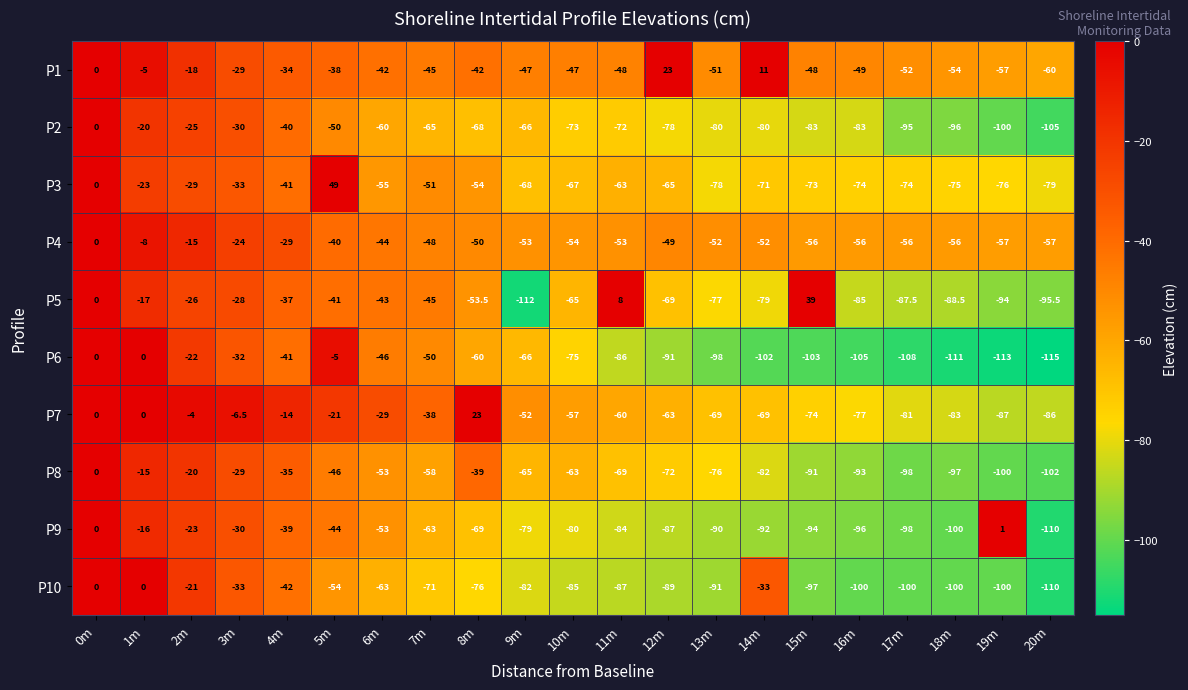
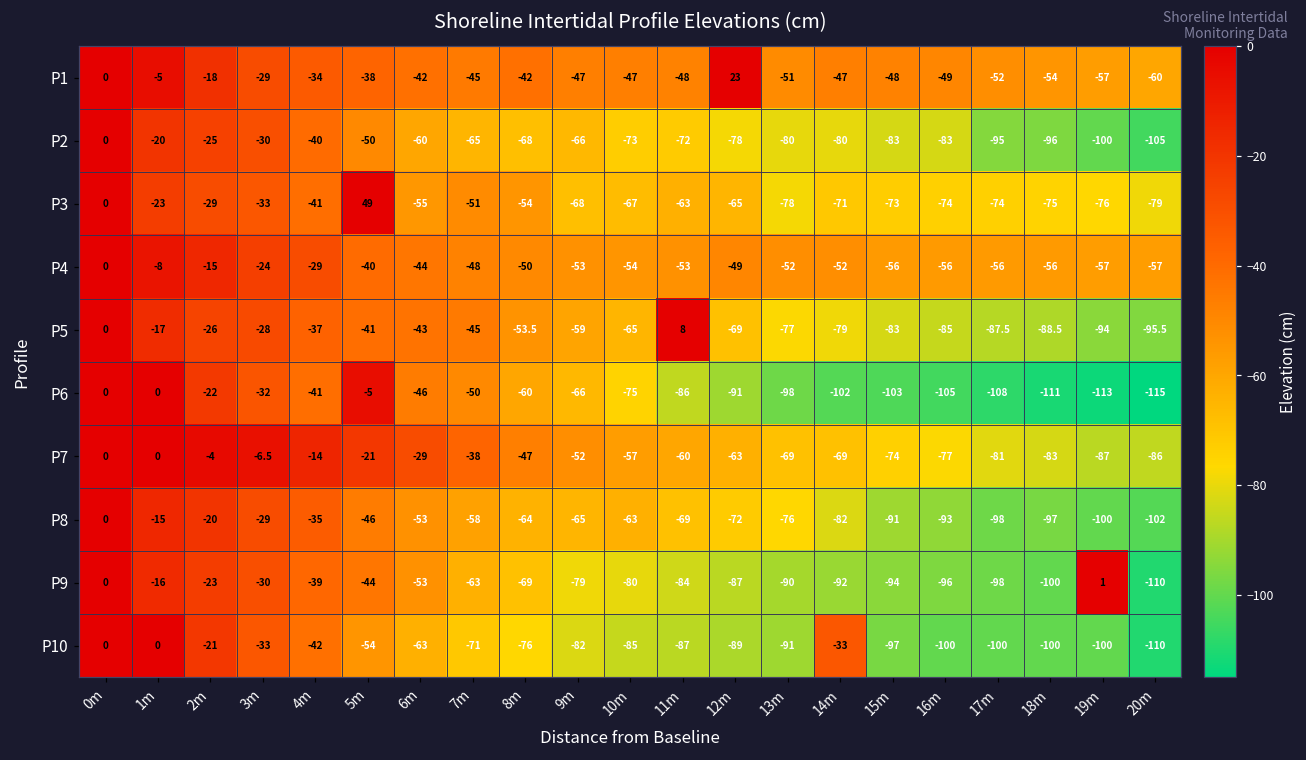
  {
    "P1": {
      "0m": 0,
      "1m": -5,
      "2m": -18,
      "3m": -29,
      "4m": -34,
      "5m": -38,
      "6m": -42,
      "7m": -45,
      "8m": -42,
      "9m": -47,
      "10m": -47,
      "11m": -48,
      "12m": 23,
      "13m": -51,
-     "14m": 11,
+     "14m": -47,
      "15m": -48,
      "16m": -49,
      "17m": -52,
      "18m": -54,
      "19m": -57,
      "20m": -60
    },
    "P5": {
      "0m": 0,
      "1m": -17,
      "2m": -26,
      "3m": -28,
      "4m": -37,
      "5m": -41,
      "6m": -43,
      "7m": -45,
      "8m": -53.5,
-     "9m": -112,
+     "9m": -59,
      "10m": -65,
      "11m": 8,
      "12m": -69,
      "13m": -77,
      "14m": -79,
-     "15m": 39,
+     "15m": -83,
      "16m": -85,
      "17m": -87.5,
      "18m": -88.5,
      "19m": -94,
      "20m": -95.5
    },
    "P7": {
      "0m": 0,
      "1m": 0,
      "2m": -4,
      "3m": -6.5,
      "4m": -14,
      "5m": -21,
      "6m": -29,
      "7m": -38,
-     "8m": 23,
+     "8m": -47,
      "9m": -52,
      "10m": -57,
      "11m": -60,
      "12m": -63,
      "13m": -69,
      "14m": -69,
      "15m": -74,
      "16m": -77,
      "17m": -81,
      "18m": -83,
      "19m": -87,
      "20m": -86
    },
    "P8": {
      "0m": 0,
      "1m": -15,
      "2m": -20,
      "3m": -29,
      "4m": -35,
      "5m": -46,
      "6m": -53,
      "7m": -58,
-     "8m": -39,
+     "8m": -64,
      "9m": -65,
      "10m": -63,
      "11m": -69,
      "12m": -72,
      "13m": -76,
      "14m": -82,
      "15m": -91,
      "16m": -93,
      "17m": -98,
      "18m": -97,
      "19m": -100,
      "20m": -102
    }
  }
